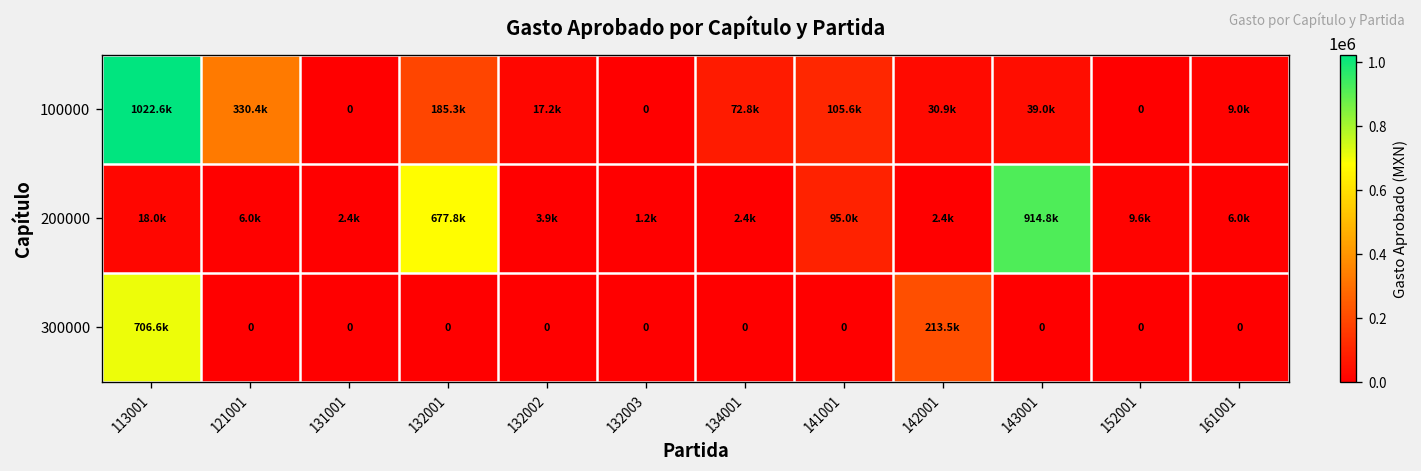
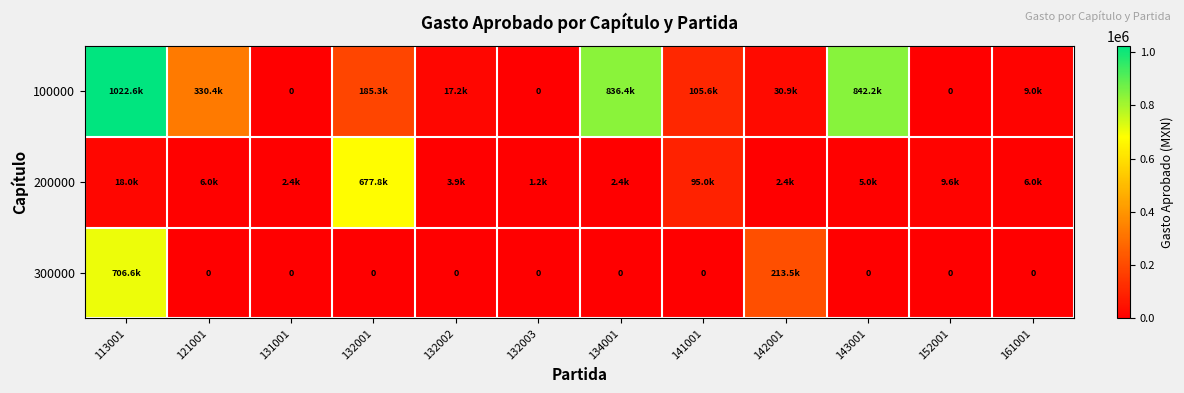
  {
    "100000": {
      "113001": "1022.6k",
      "121001": "330.4k",
      "131001": "0",
      "132001": "185.3k",
      "132002": "17.2k",
      "132003": "0",
-     "134001": "72.8k",
+     "134001": "836.4k",
      "141001": "105.6k",
      "142001": "30.9k",
-     "143001": "39.0k",
+     "143001": "842.2k",
      "152001": "0",
      "161001": "9.0k"
    },
    "200000": {
      "113001": "18.0k",
      "121001": "6.0k",
      "131001": "2.4k",
      "132001": "677.8k",
      "132002": "3.9k",
      "132003": "1.2k",
      "134001": "2.4k",
      "141001": "95.0k",
      "142001": "2.4k",
-     "143001": "914.8k",
+     "143001": "5.0k",
      "152001": "9.6k",
      "161001": "6.0k"
    },
    "300000": {
      "113001": "706.6k",
      "121001": "0",
      "131001": "0",
      "132001": "0",
      "132002": "0",
      "132003": "0",
      "134001": "0",
      "141001": "0",
      "142001": "213.5k",
      "143001": "0",
      "152001": "0",
      "161001": "0"
    }
  }
